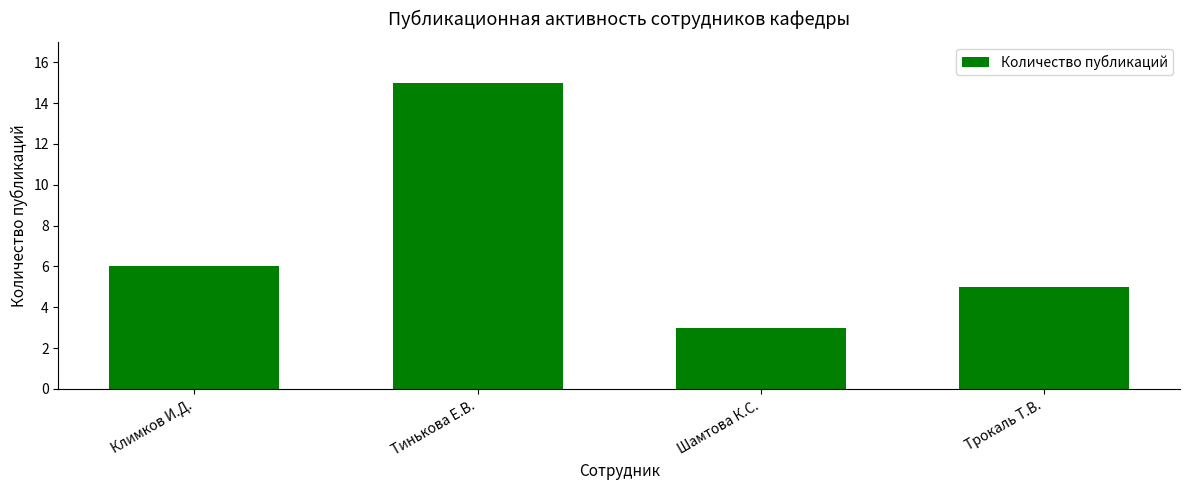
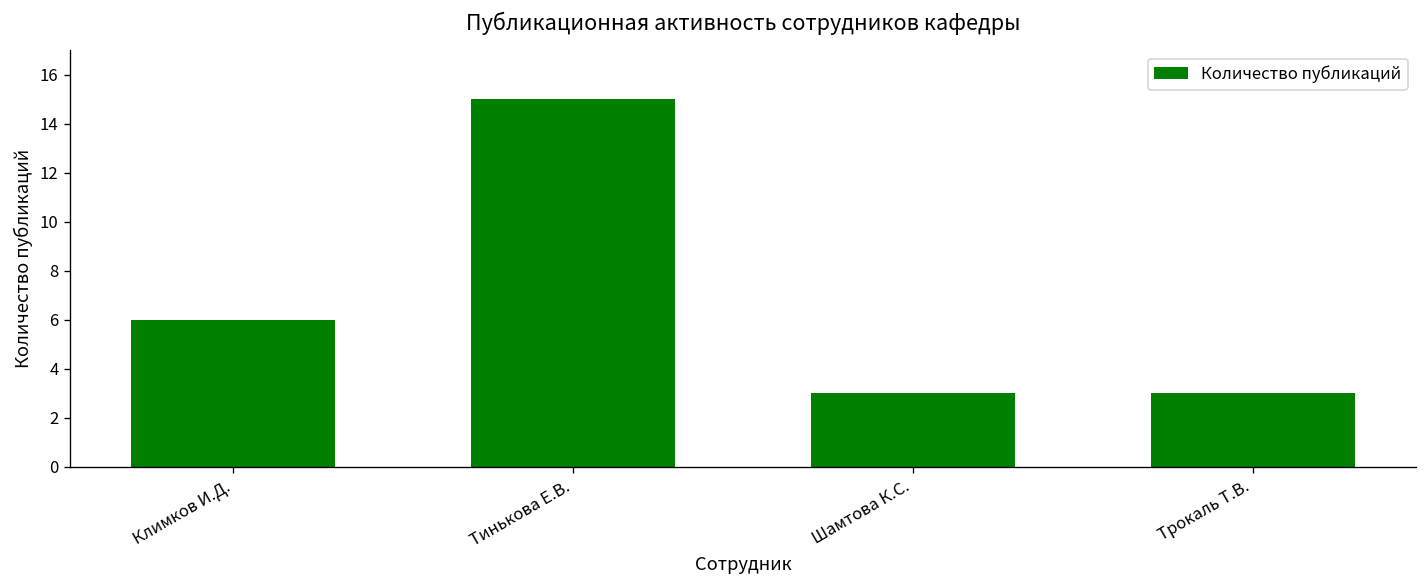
  {
    "Климков И.Д.": 6,
    "Тинькова Е.В.": 15,
    "Шамтова К.С.": 3,
-   "Трокаль Т.В.": 5
+   "Трокаль Т.В.": 3
  }
